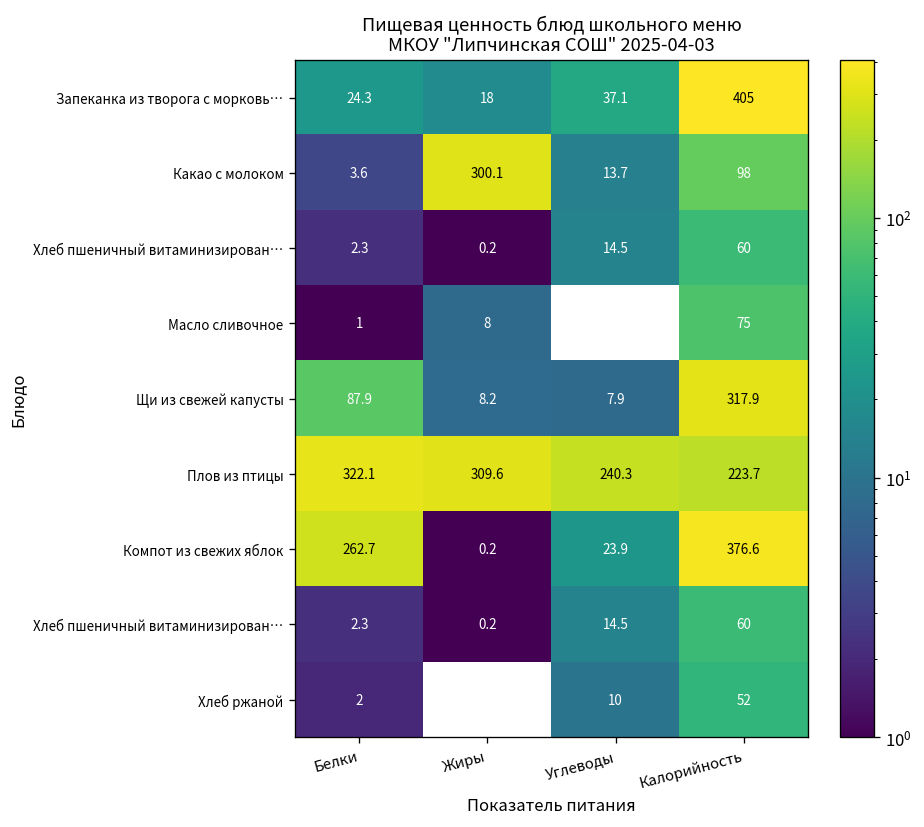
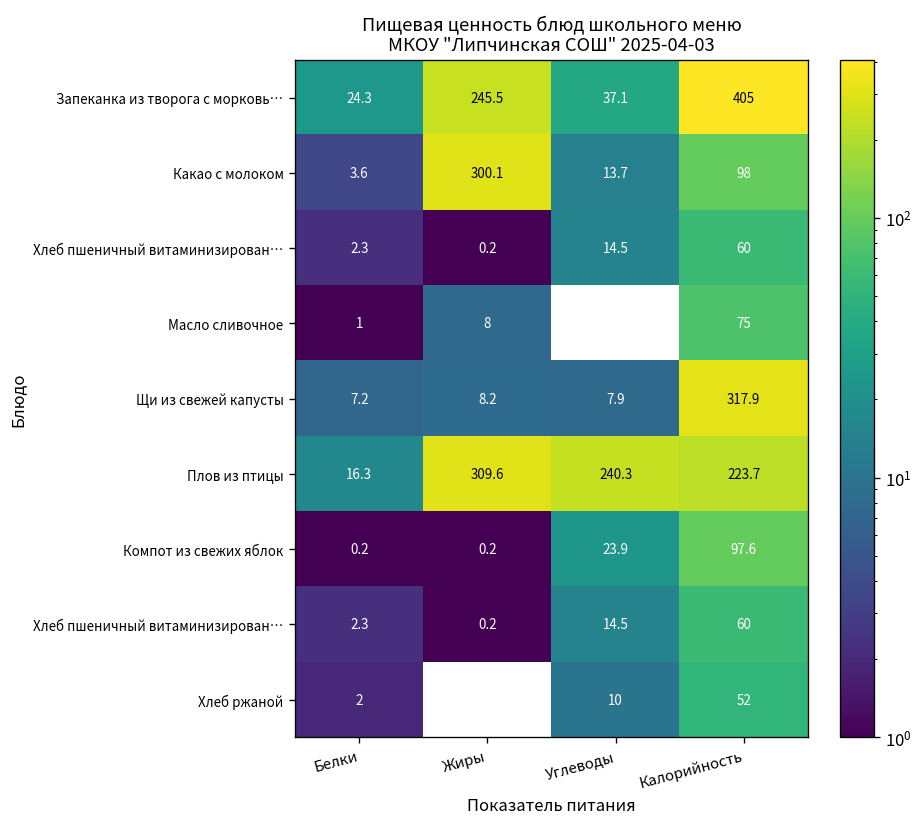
  {
    "Запеканка из творога с морковь…": {
      "Белки": 24.3,
-     "Жиры": 18,
+     "Жиры": 245.5,
      "Углеводы": 37.1,
      "Калорийность": 405
    },
    "Какао с молоком": {
      "Белки": 3.6,
      "Жиры": 300.1,
      "Углеводы": 13.7,
      "Калорийность": 98
    },
    "Масло сливочное": {
      "Белки": 1,
      "Жиры": 8,
      "Калорийность": 75
    },
    "Щи из свежей капусты": {
-     "Белки": 87.9,
+     "Белки": 7.2,
      "Жиры": 8.2,
      "Углеводы": 7.9,
      "Калорийность": 317.9
    },
    "Плов из птицы": {
-     "Белки": 322.1,
+     "Белки": 16.3,
      "Жиры": 309.6,
      "Углеводы": 240.3,
      "Калорийность": 223.7
    },
    "Компот из свежих яблок": {
-     "Белки": 262.7,
+     "Белки": 0.2,
      "Жиры": 0.2,
      "Углеводы": 23.9,
-     "Калорийность": 376.6
+     "Калорийность": 97.6
    },
    "Хлеб ржаной": {
      "Белки": 2,
      "Углеводы": 10,
      "Калорийность": 52
    }
  }
